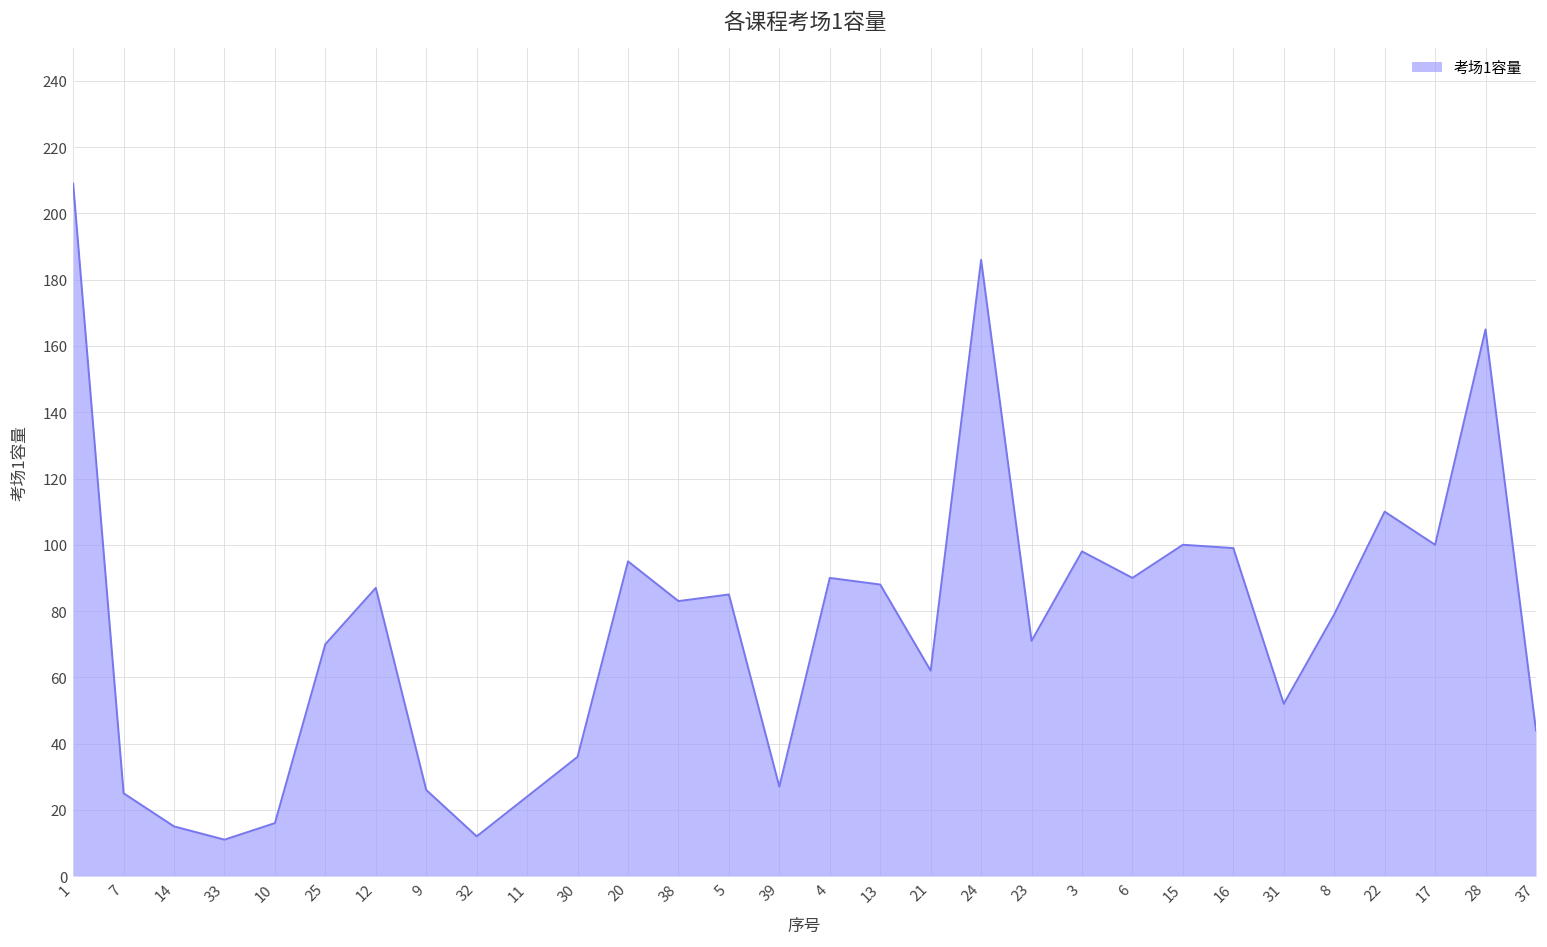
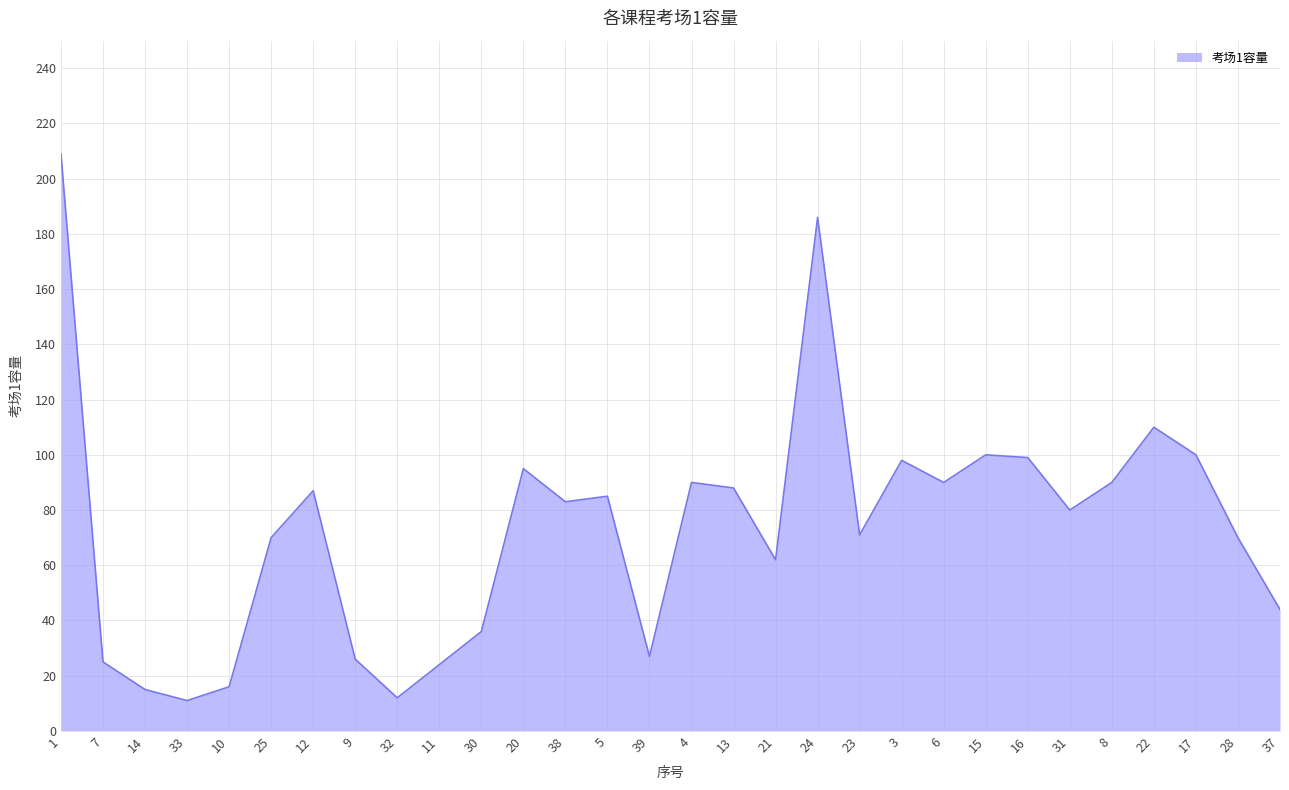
  {
    "1": 209,
    "7": 25,
    "14": 15,
    "33": 11,
    "10": 16,
    "25": 70,
    "12": 87,
    "9": 26,
    "32": 12,
    "11": 24,
    "30": 36,
    "20": 95,
    "38": 83,
    "5": 85,
    "39": 27,
    "4": 90,
    "13": 88,
    "21": 62,
    "24": 186,
    "23": 71,
    "3": 98,
    "6": 90,
    "15": 100,
    "16": 99,
-   "31": 52,
-   "8": 79,
+   "31": 80,
+   "8": 90,
    "22": 110,
    "17": 100,
-   "28": 165,
+   "28": 70,
    "37": 44
  }
